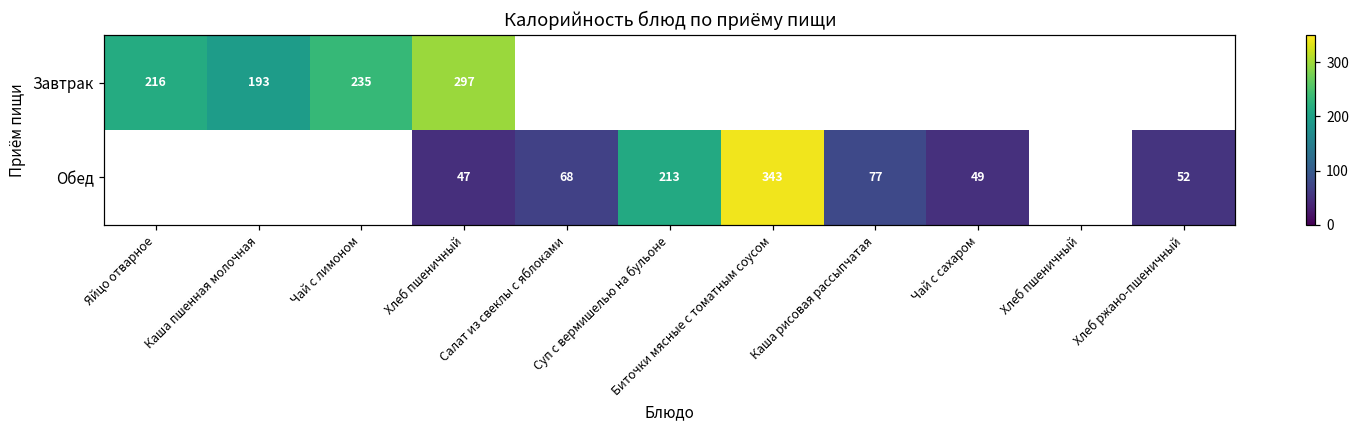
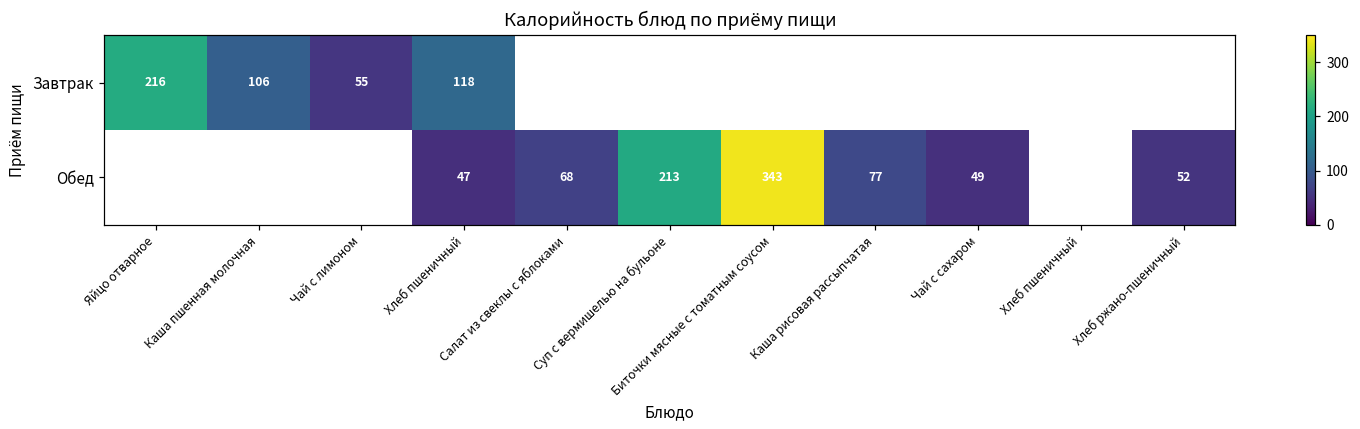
  {
    "Завтрак": {
      "Яйцо отварное": 216,
-     "Каша пшенная молочная": 193,
-     "Чай с лимоном": 235,
-     "Хлеб пшеничный": 297
+     "Каша пшенная молочная": 106,
+     "Чай с лимоном": 55,
+     "Хлеб пшеничный": 118
    },
    "Обед": {
      "Хлеб пшеничный": 47,
      "Салат из свеклы с яблоками": 68,
      "Суп с вермишелью на бульоне": 213,
      "Биточки мясные с томатным соусом": 343,
      "Каша рисовая рассыпчатая": 77,
      "Чай с сахаром": 49,
      "Хлеб ржано-пшеничный": 52
    }
  }
